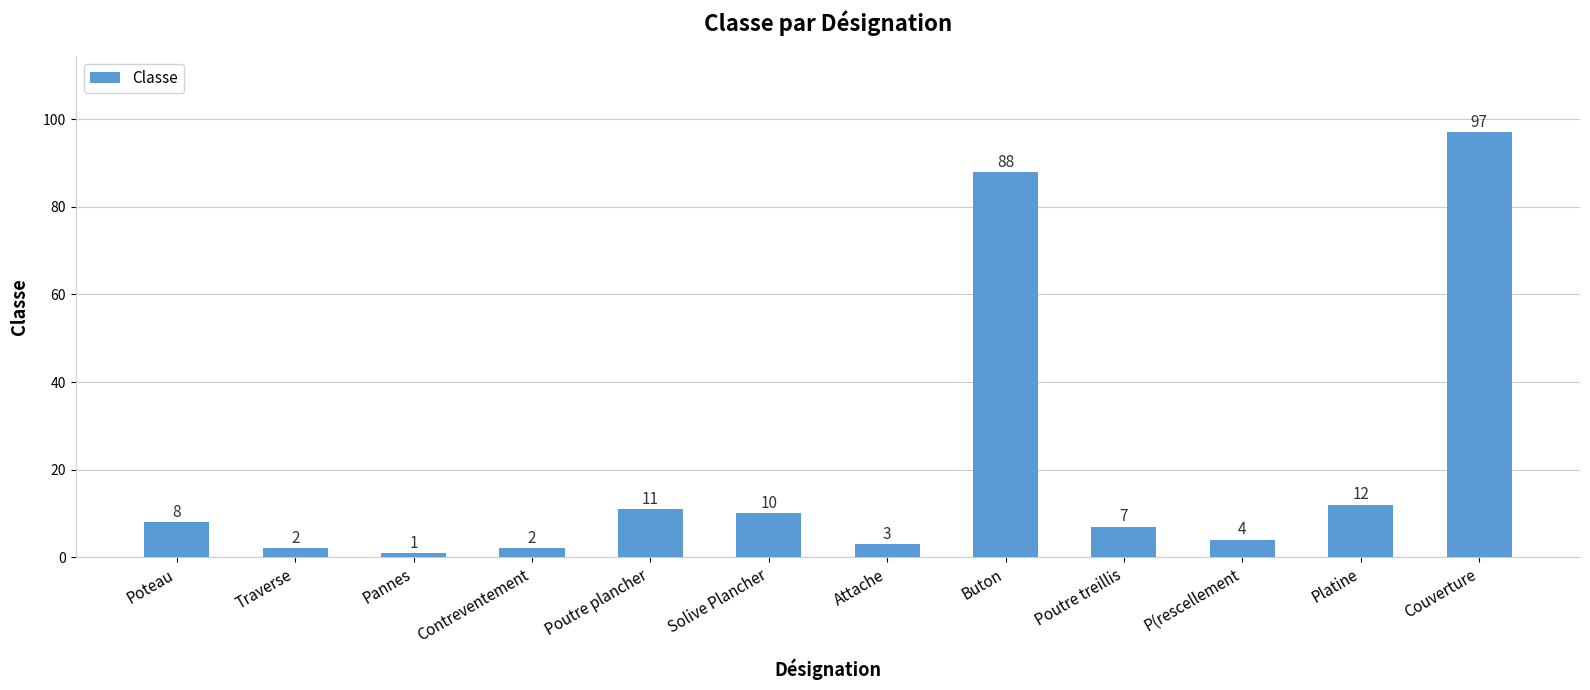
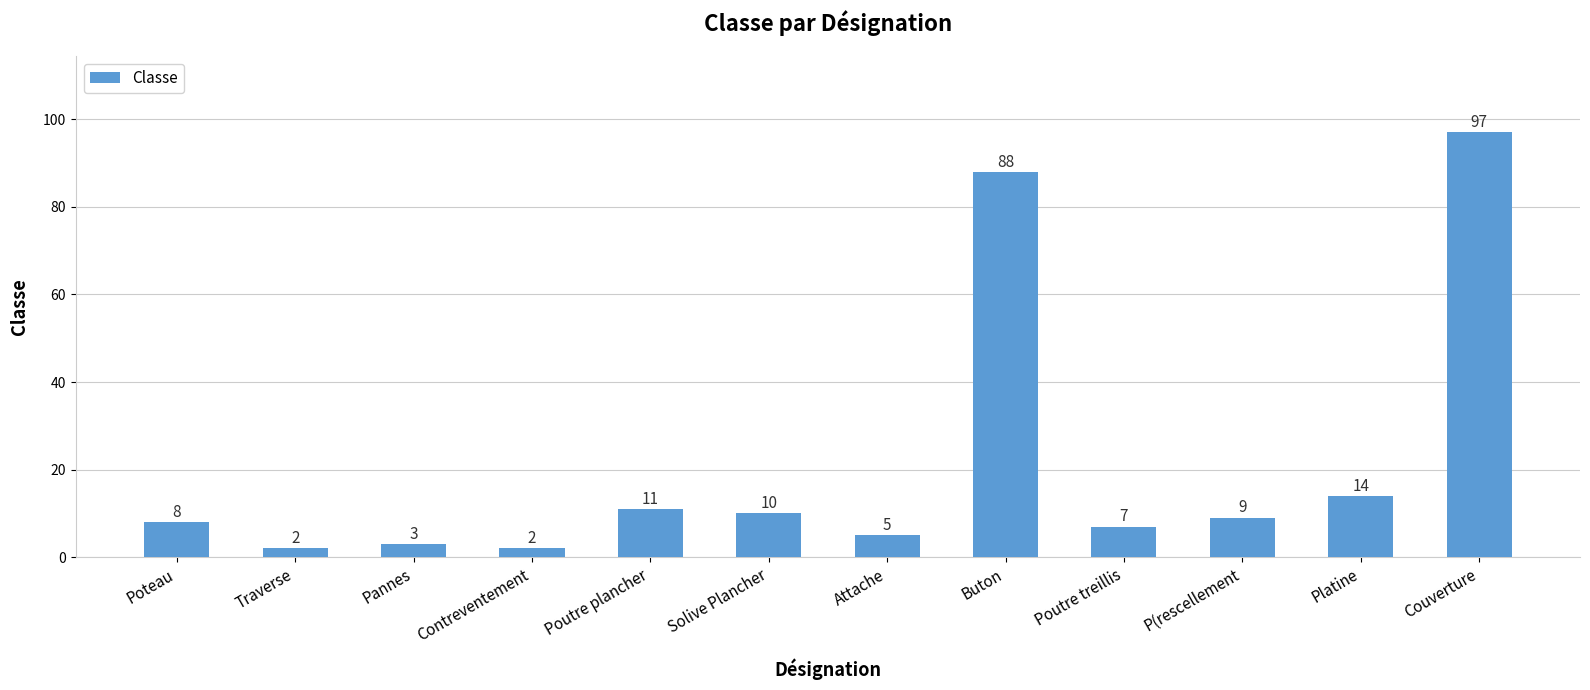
  {
    "Poteau": 8,
    "Traverse": 2,
-   "Pannes": 1,
+   "Pannes": 3,
    "Contreventement": 2,
    "Poutre plancher": 11,
    "Solive Plancher": 10,
-   "Attache": 3,
+   "Attache": 5,
    "Buton": 88,
    "Poutre treillis": 7,
-   "P(rescellement": 4,
-   "Platine": 12,
+   "P(rescellement": 9,
+   "Platine": 14,
    "Couverture": 97
  }
